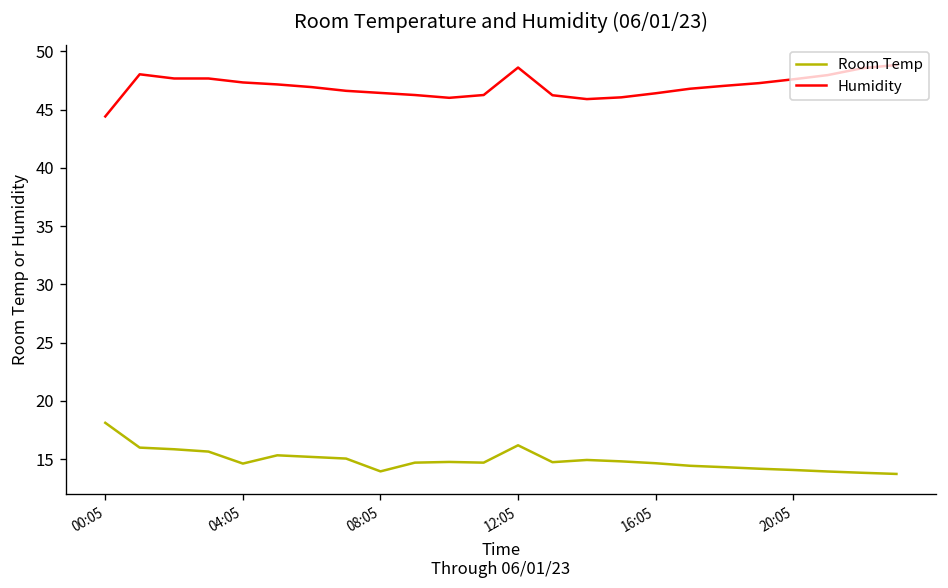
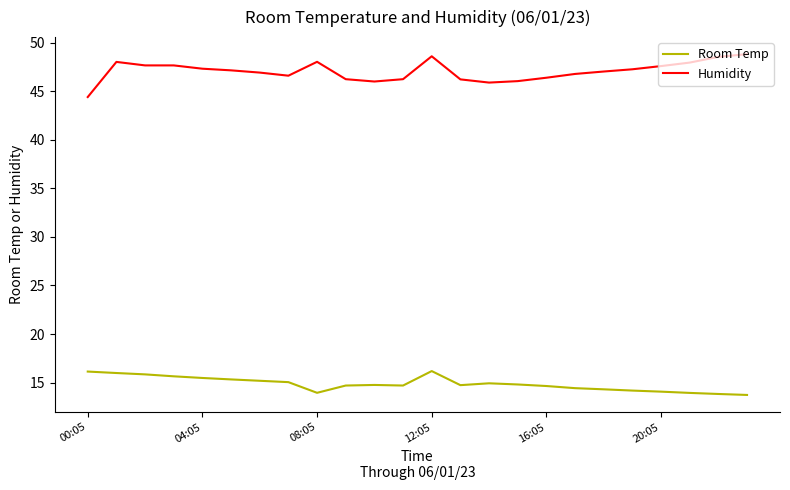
  {
    "Room Temp": {
-     "00:05": 18,
-     "04:05": 14.6,
+     "00:05": 16,
+     "04:05": 15.5,
      "08:05": 14,
      "12:05": 16,
      "16:05": 15,
      "20:05": 14
    },
    "Humidity": {
      "00:05": 44,
      "04:05": 47,
-     "08:05": 46,
+     "08:05": 48,
      "12:05": 49,
      "16:05": 46
    }
  }
